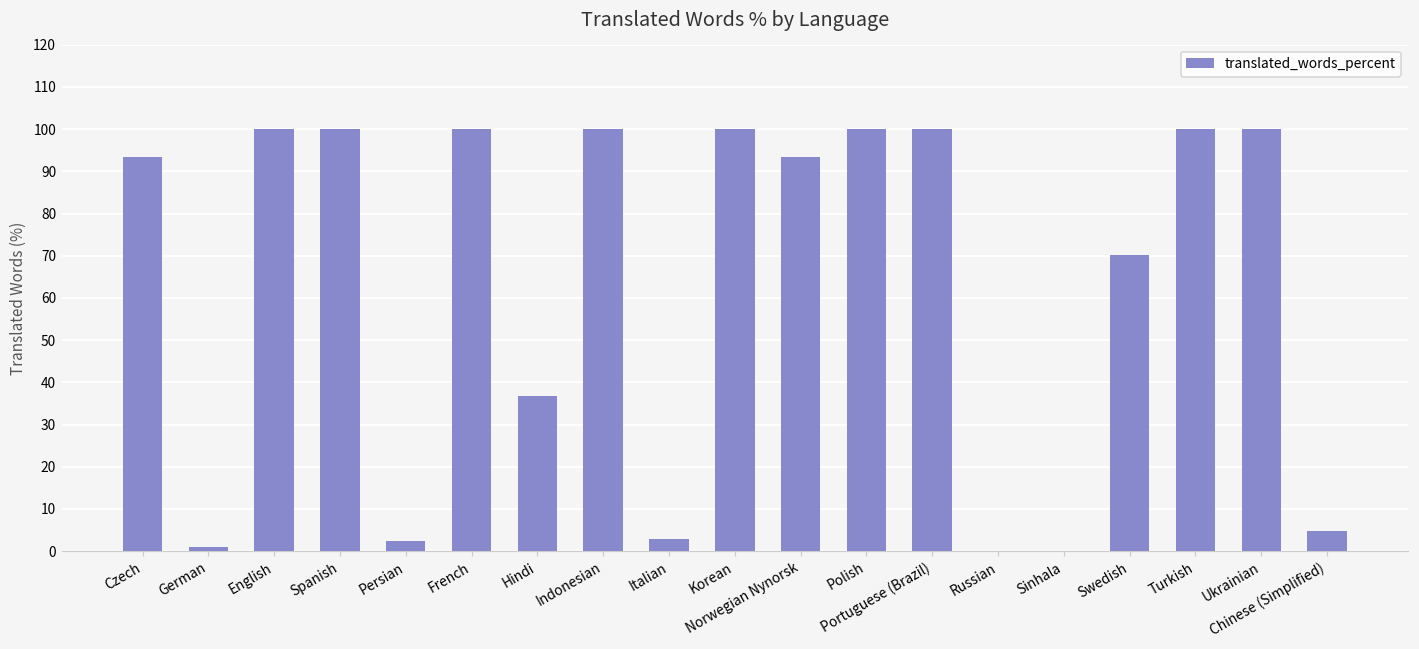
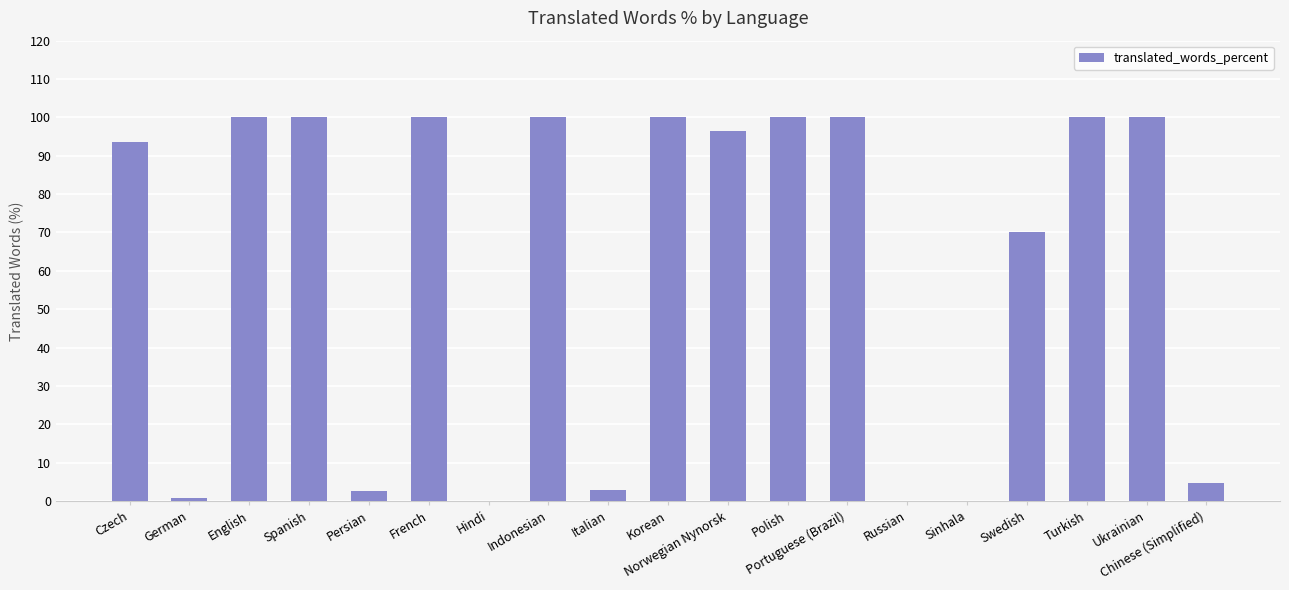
  {
    "Czech": 94,
    "German": 1,
    "English": 100,
    "Spanish": 100,
    "Persian": 3,
    "French": 100,
-   "Hindi": 37,
+   "Hindi": 0,
    "Indonesian": 100,
    "Italian": 3,
    "Korean": 100,
-   "Norwegian Nynorsk": 94,
+   "Norwegian Nynorsk": 96,
    "Polish": 100,
    "Portuguese (Brazil)": 100,
    "Russian": 0,
    "Sinhala": 0,
    "Swedish": 70,
    "Turkish": 100,
    "Ukrainian": 100,
    "Chinese (Simplified)": 5
  }
